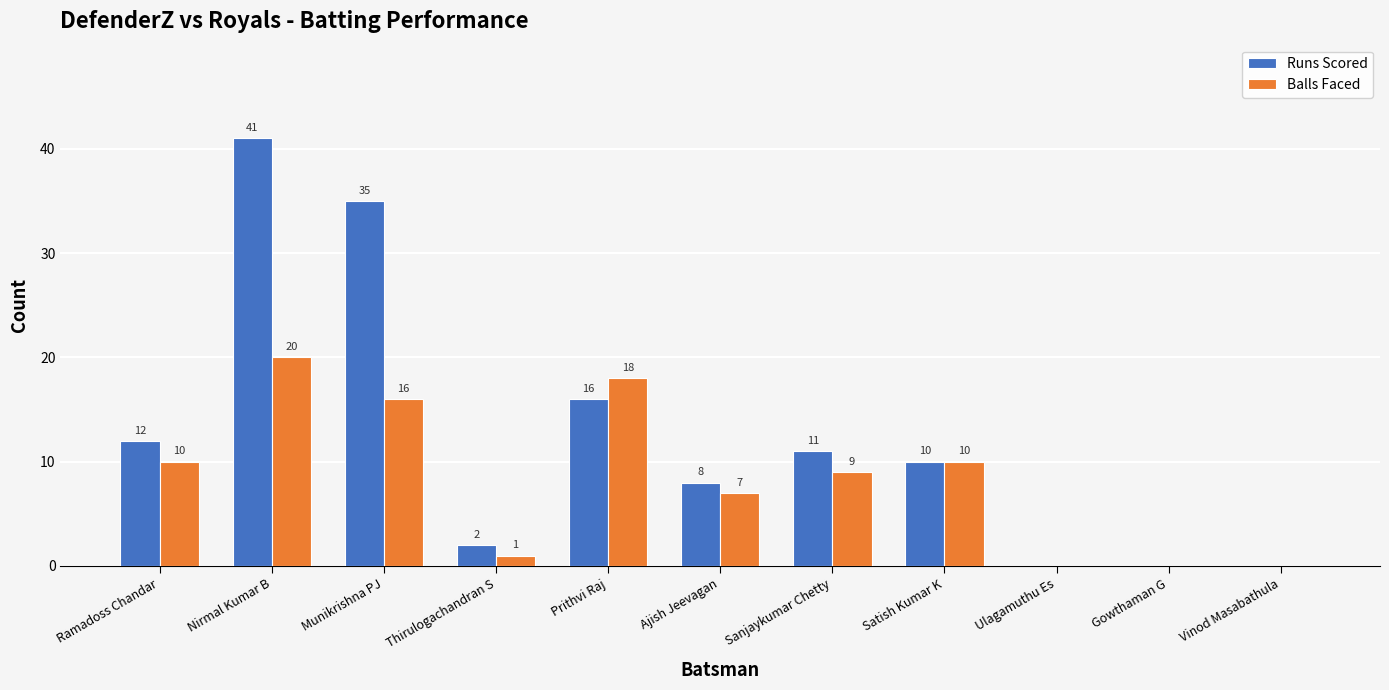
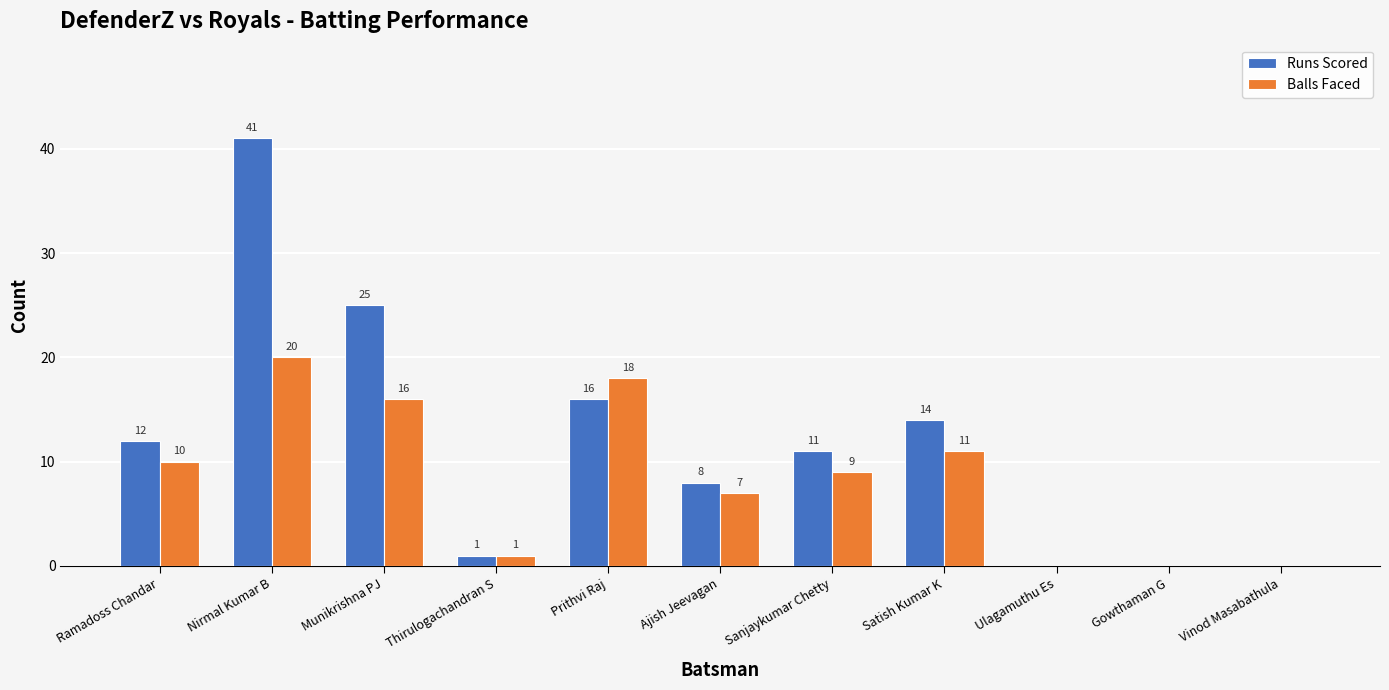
  {
    "Runs Scored": {
      "Ramadoss Chandar": 12,
      "Nirmal Kumar B": 41,
-     "Munikrishna PJ": 35,
-     "Thirulogachandran S": 2,
+     "Munikrishna PJ": 25,
+     "Thirulogachandran S": 1,
      "Prithvi Raj": 16,
      "Ajish Jeevagan": 8,
      "Sanjaykumar Chetty": 11,
-     "Satish Kumar K": 10
+     "Satish Kumar K": 14
    },
    "Balls Faced": {
      "Ramadoss Chandar": 10,
      "Nirmal Kumar B": 20,
      "Munikrishna PJ": 16,
      "Thirulogachandran S": 1,
      "Prithvi Raj": 18,
      "Ajish Jeevagan": 7,
      "Sanjaykumar Chetty": 9,
-     "Satish Kumar K": 10
+     "Satish Kumar K": 11
    }
  }
